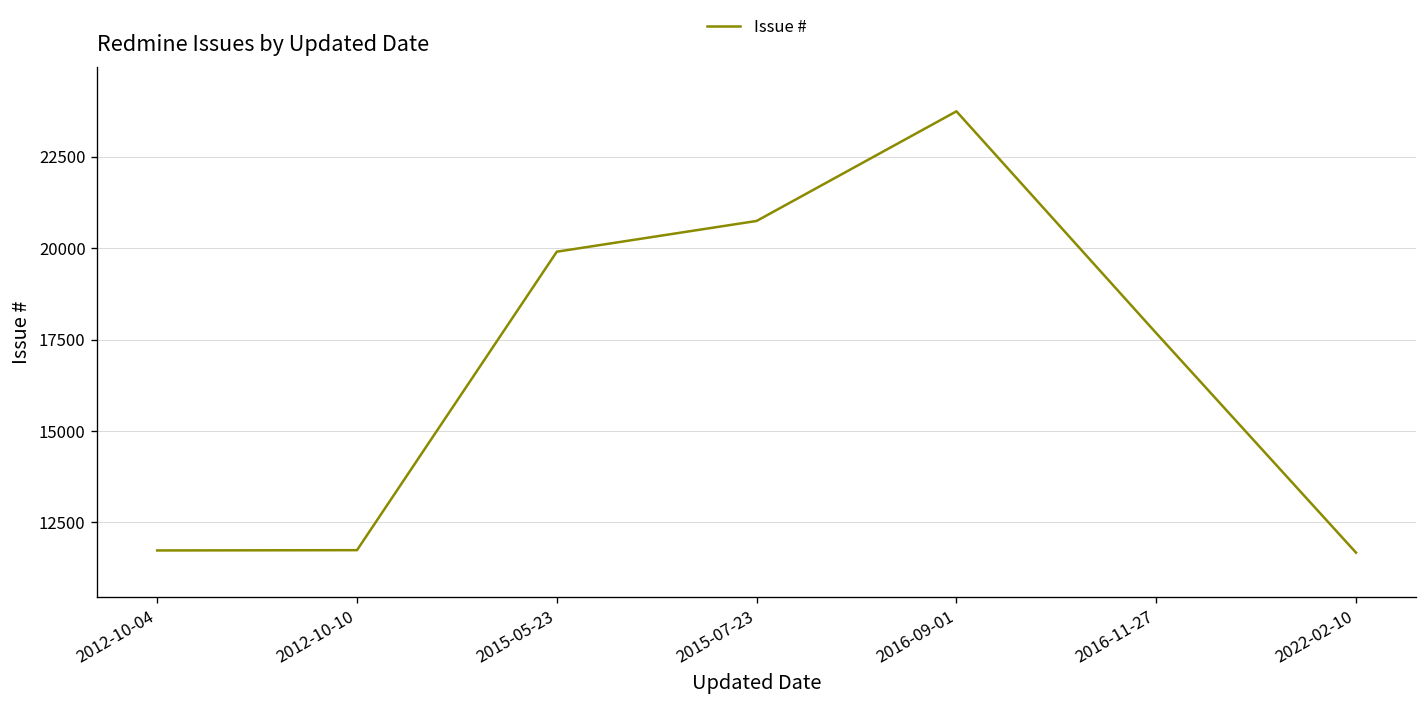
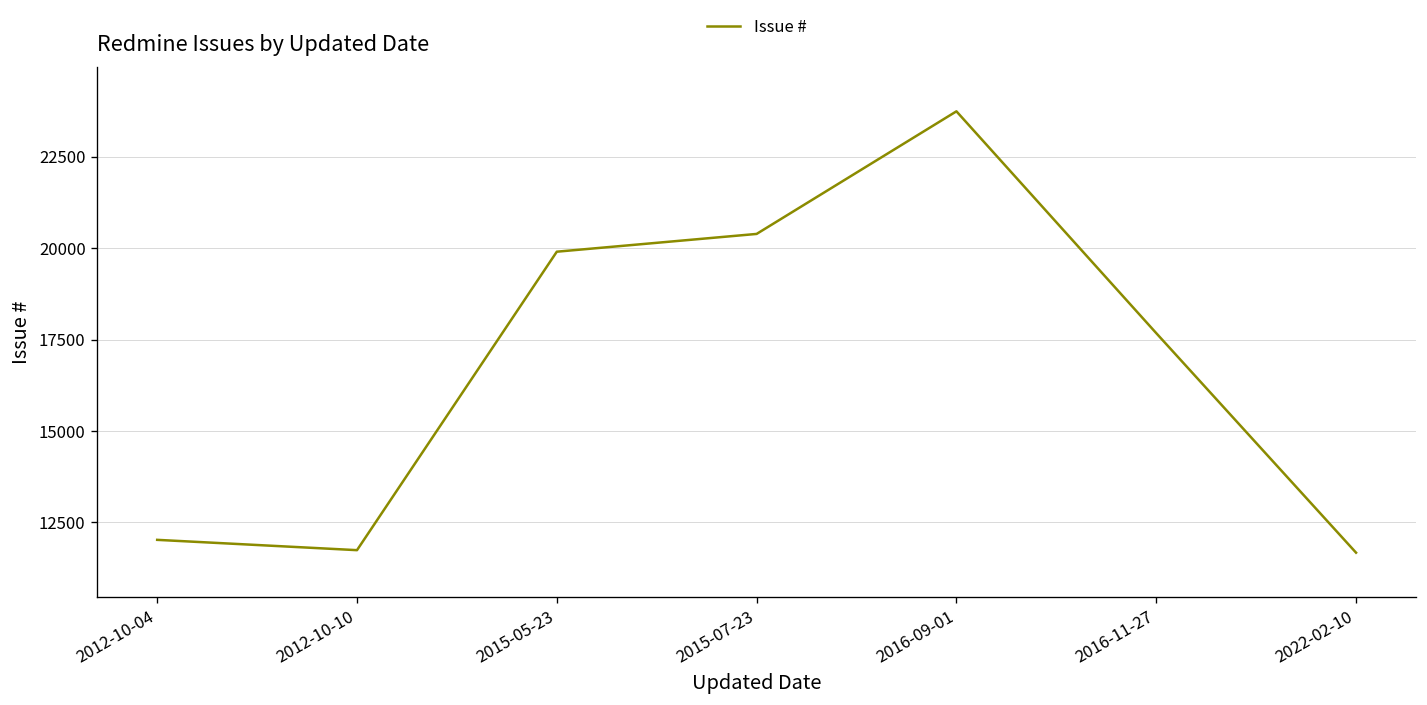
  {
-   "2012-10-04": 11700,
+   "2012-10-04": 12000,
    "2012-10-10": 11700,
    "2015-05-23": 19900,
-   "2015-07-23": 20700,
+   "2015-07-23": 20400,
    "2016-09-01": 23700,
    "2016-11-27": 17700,
    "2022-02-10": 11700
  }
